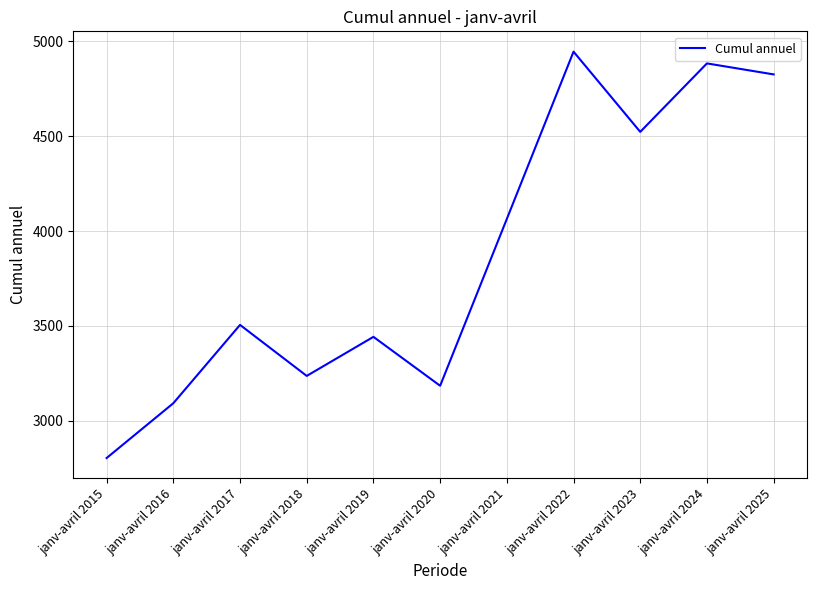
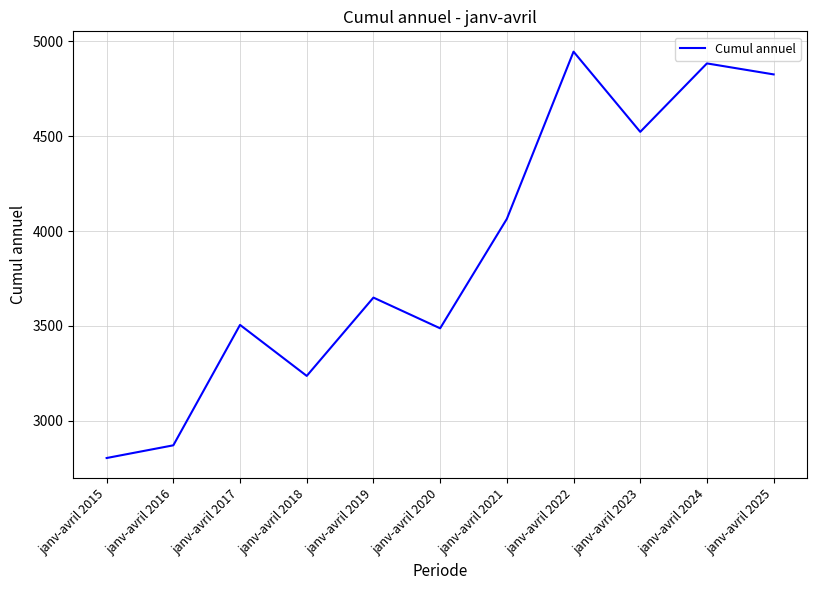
  {
    "janv-avril 2015": 2800,
-   "janv-avril 2016": 3090,
+   "janv-avril 2016": 2870,
    "janv-avril 2017": 3510,
    "janv-avril 2018": 3240,
-   "janv-avril 2019": 3440,
-   "janv-avril 2020": 3180,
+   "janv-avril 2019": 3650,
+   "janv-avril 2020": 3490,
    "janv-avril 2021": 4060,
    "janv-avril 2022": 4950,
    "janv-avril 2023": 4520,
    "janv-avril 2024": 4880,
    "janv-avril 2025": 4830
  }
